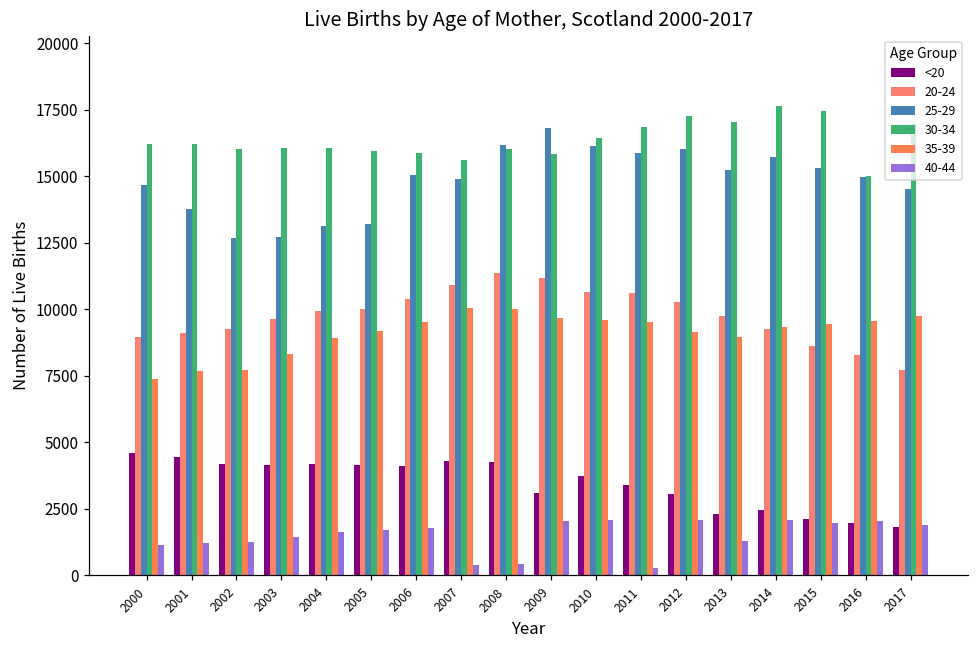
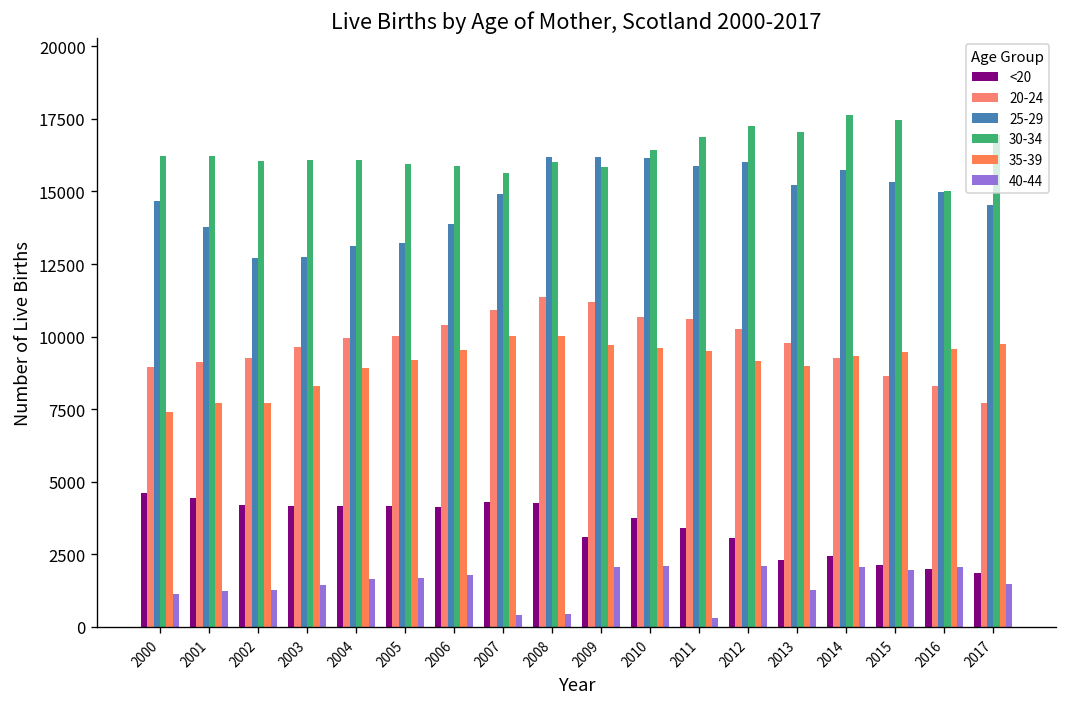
  {
    "<20": {
      "2000": 4600,
      "2001": 4400,
      "2002": 4200,
      "2003": 4200,
      "2004": 4200,
      "2005": 4200,
      "2006": 4100,
      "2007": 4300,
      "2008": 4300,
      "2009": 3100,
      "2010": 3800,
      "2011": 3400,
      "2012": 3100,
      "2013": 2300,
      "2014": 2400,
      "2015": 2100,
      "2016": 2000,
      "2017": 1800
    },
    "25-29": {
      "2000": 14700,
      "2001": 13800,
      "2002": 12700,
      "2003": 12700,
      "2004": 13100,
      "2005": 13200,
-     "2006": 15100,
+     "2006": 13900,
      "2007": 14900,
      "2008": 16200,
-     "2009": 16800,
+     "2009": 16200,
      "2010": 16200,
      "2011": 15900,
      "2012": 16000,
      "2013": 15200,
      "2014": 15700,
      "2015": 15300,
      "2016": 15000,
      "2017": 14500
    },
    "30-34": {
      "2000": 16200,
      "2001": 16200,
      "2002": 16000,
      "2003": 16100,
      "2004": 16100,
      "2005": 16000,
      "2006": 15900,
      "2007": 15600,
      "2008": 16000,
      "2009": 15800,
      "2010": 16400,
      "2011": 16900,
      "2012": 17300,
      "2013": 17000,
      "2014": 17600,
      "2015": 17500,
      "2016": 15000
    },
    "40-44": {
      "2000": 1100,
      "2001": 1200,
      "2002": 1300,
      "2003": 1400,
      "2004": 1600,
      "2005": 1700,
      "2006": 1800,
      "2007": 400,
      "2008": 400,
      "2009": 2000,
      "2010": 2100,
      "2011": 300,
      "2012": 2100,
      "2013": 1300,
      "2014": 2100,
      "2015": 2000,
      "2016": 2100,
-     "2017": 1900
+     "2017": 1500
    }
  }
